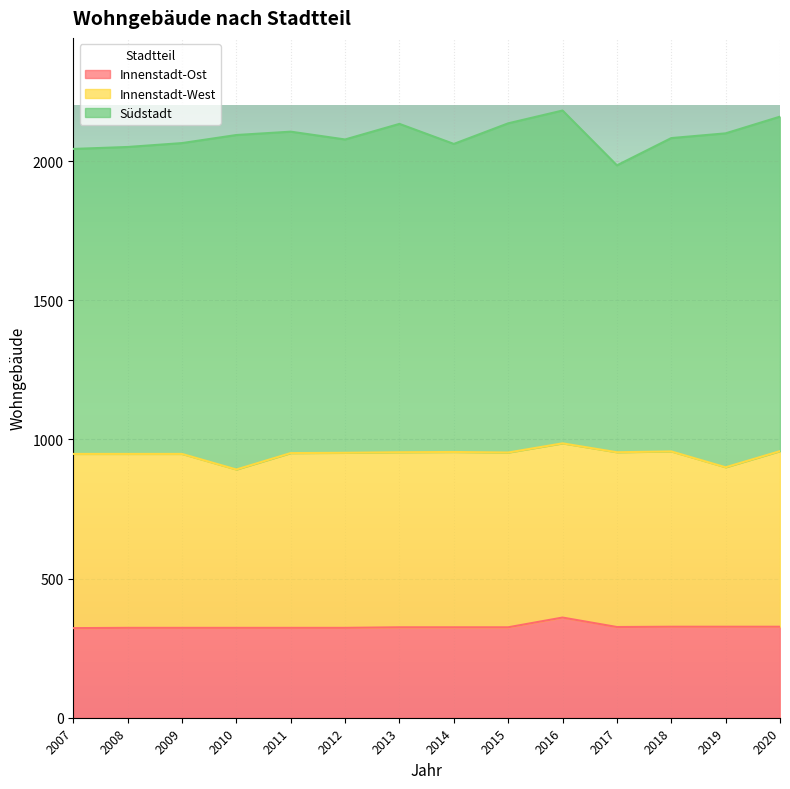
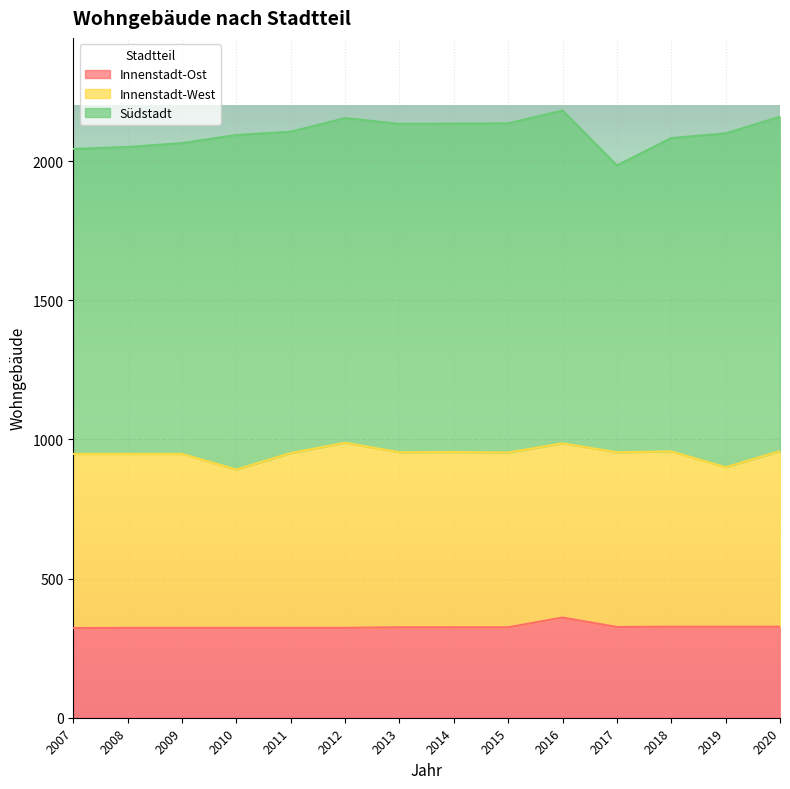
  {
    "Innenstadt-Ost": {
      "2007": 320,
      "2008": 320,
      "2009": 320,
      "2010": 320,
      "2011": 320,
      "2012": 320,
      "2013": 330,
      "2014": 330,
      "2015": 330,
      "2016": 360,
      "2017": 330,
      "2018": 330,
      "2019": 330,
      "2020": 330
    },
    "Innenstadt-West": {
      "2007": 630,
      "2008": 630,
      "2009": 630,
      "2010": 570,
      "2011": 630,
-     "2012": 630,
+     "2012": 670,
      "2013": 630,
      "2014": 630,
      "2015": 630,
      "2016": 630,
      "2017": 630,
      "2018": 630,
      "2019": 570,
      "2020": 630
    },
    "Südstadt": {
      "2007": 1100,
      "2008": 1100,
      "2009": 1120,
      "2010": 1200,
      "2011": 1160,
-     "2012": 1130,
+     "2012": 1170,
      "2013": 1180,
-     "2014": 1110,
+     "2014": 1180,
      "2015": 1180,
      "2016": 1200,
      "2017": 1030,
      "2018": 1130,
      "2019": 1200,
      "2020": 1200
    }
  }
